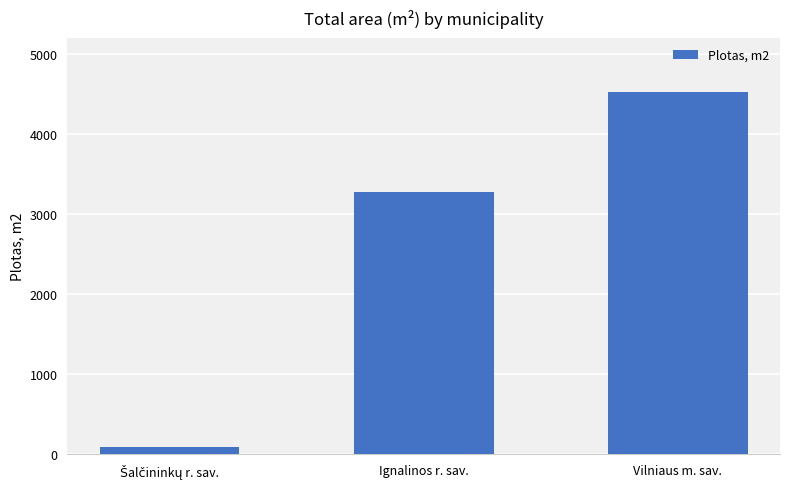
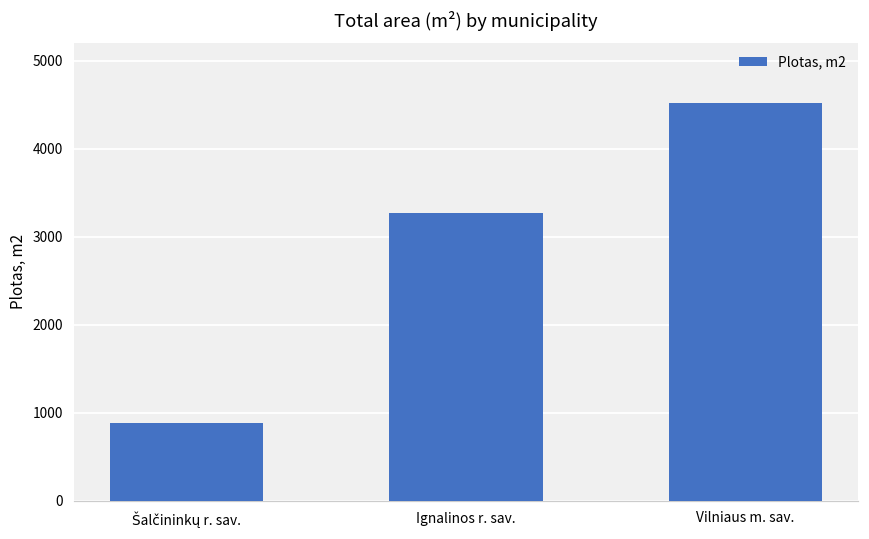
  {
-   "Šalčininkų r. sav.": 100,
+   "Šalčininkų r. sav.": 900,
    "Ignalinos r. sav.": 3300,
    "Vilniaus m. sav.": 4500
  }
